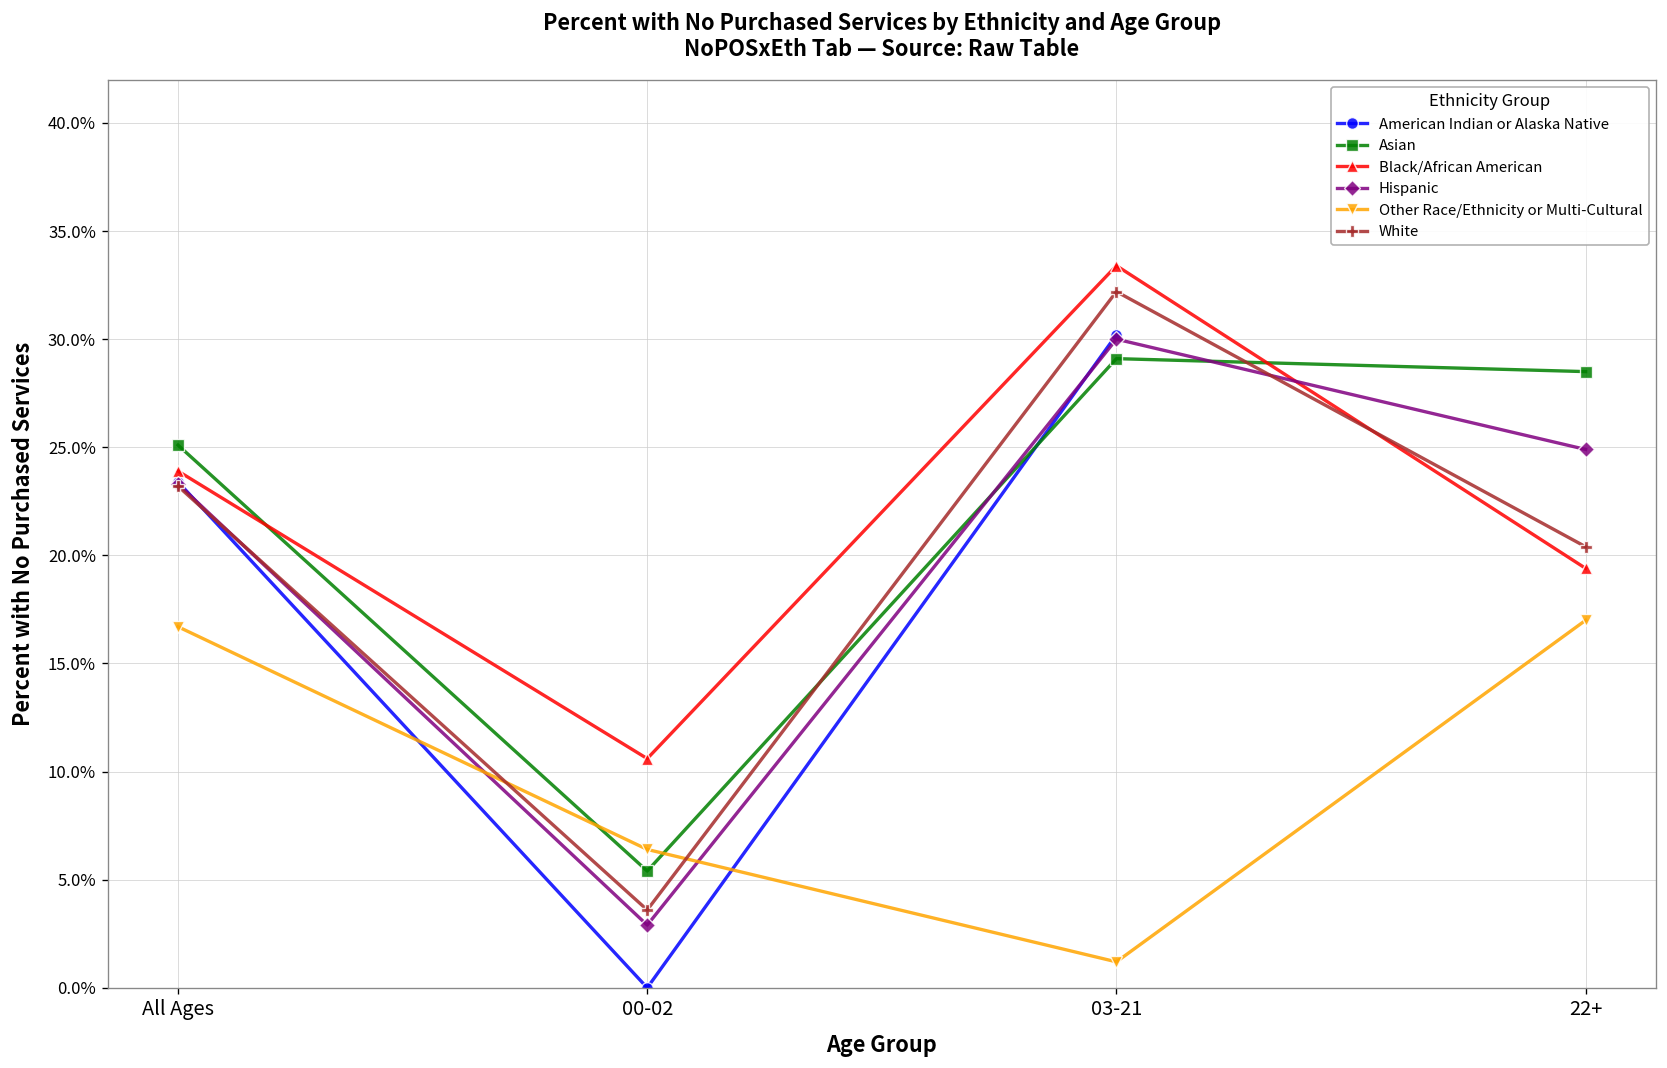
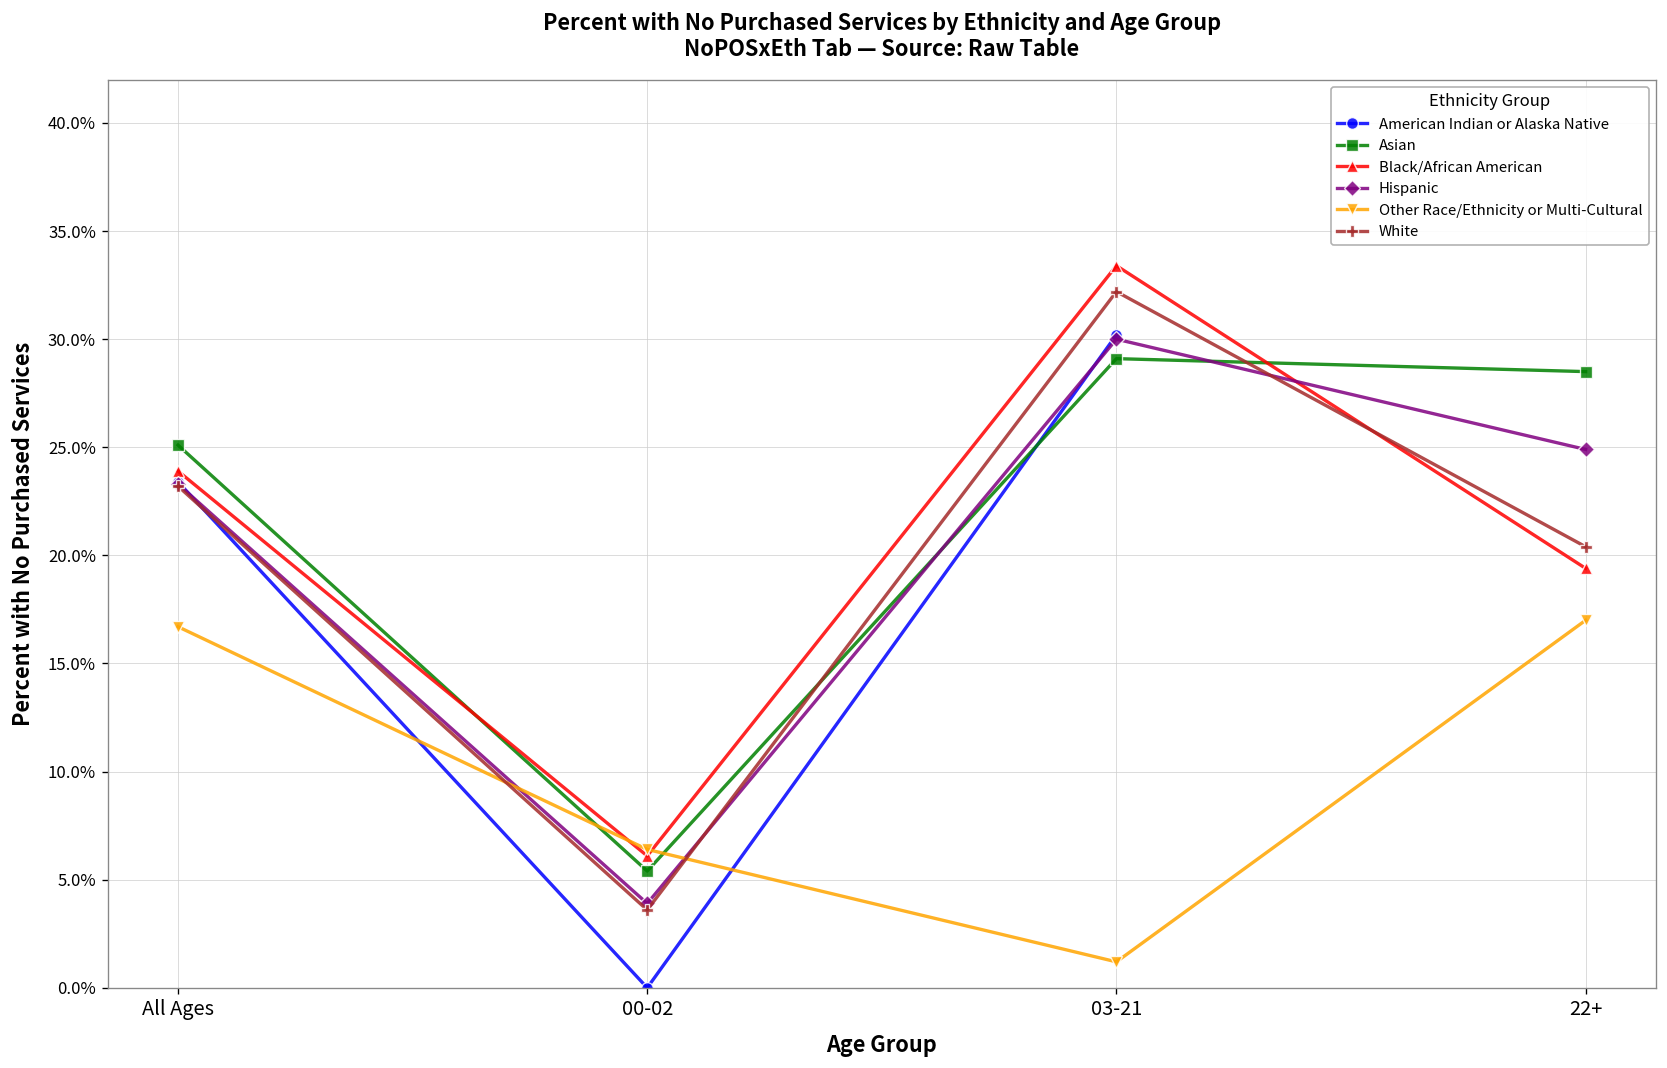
  {
    "American Indian or Alaska Native": {
      "00-02": "0.0%",
      "03-21": "30.2%"
    },
    "Asian": {
      "All Ages": "25.1%",
      "00-02": "5.4%",
      "03-21": "29.1%",
      "22+": "28.5%"
    },
    "Black/African American": {
      "All Ages": "23.9%",
-     "00-02": "10.6%",
+     "00-02": "6.1%",
      "03-21": "33.4%",
      "22+": "19.4%"
    },
    "Hispanic": {
-     "00-02": "2.9%",
+     "00-02": "3.9%",
      "03-21": "30.0%",
      "22+": "24.9%"
    },
    "Other Race/Ethnicity or Multi-Cultural": {
      "All Ages": "16.7%",
      "00-02": "6.4%",
      "03-21": "1.2%",
      "22+": "17.0%"
    },
    "White": {
      "00-02": "3.6%",
      "03-21": "32.2%",
      "22+": "20.4%"
    }
  }
